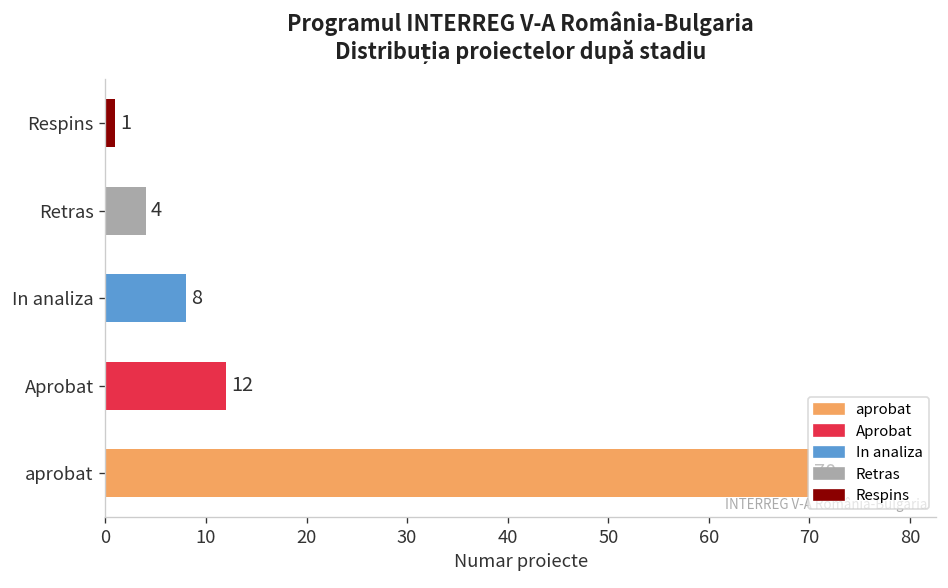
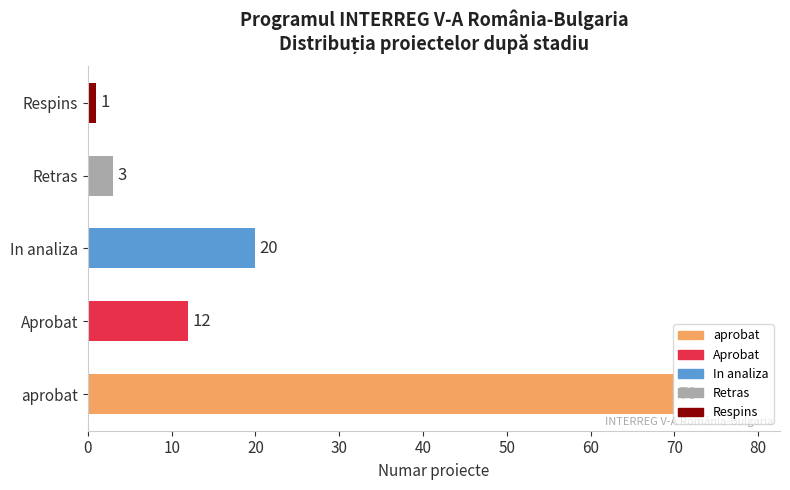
  {
    "Respins": 1,
-   "Retras": 4,
-   "In analiza": 8,
+   "Retras": 3,
+   "In analiza": 20,
    "Aprobat": 12
  }
